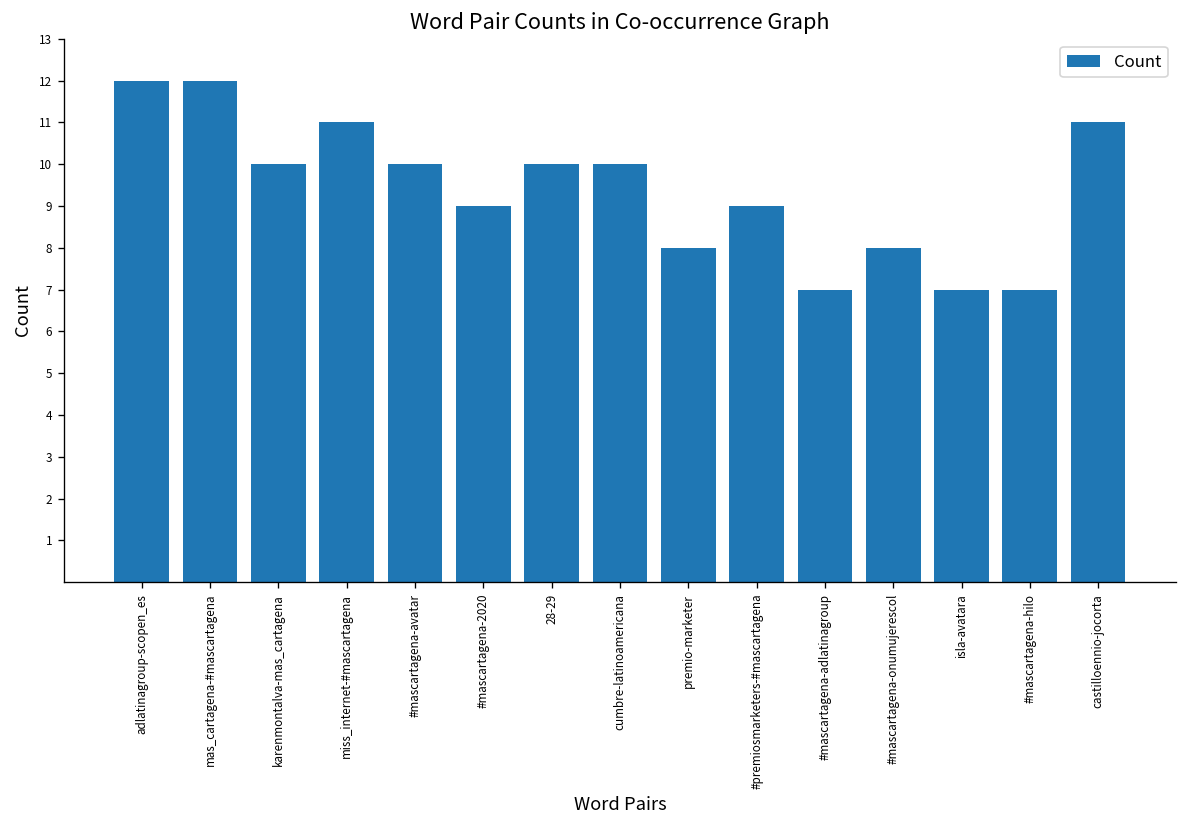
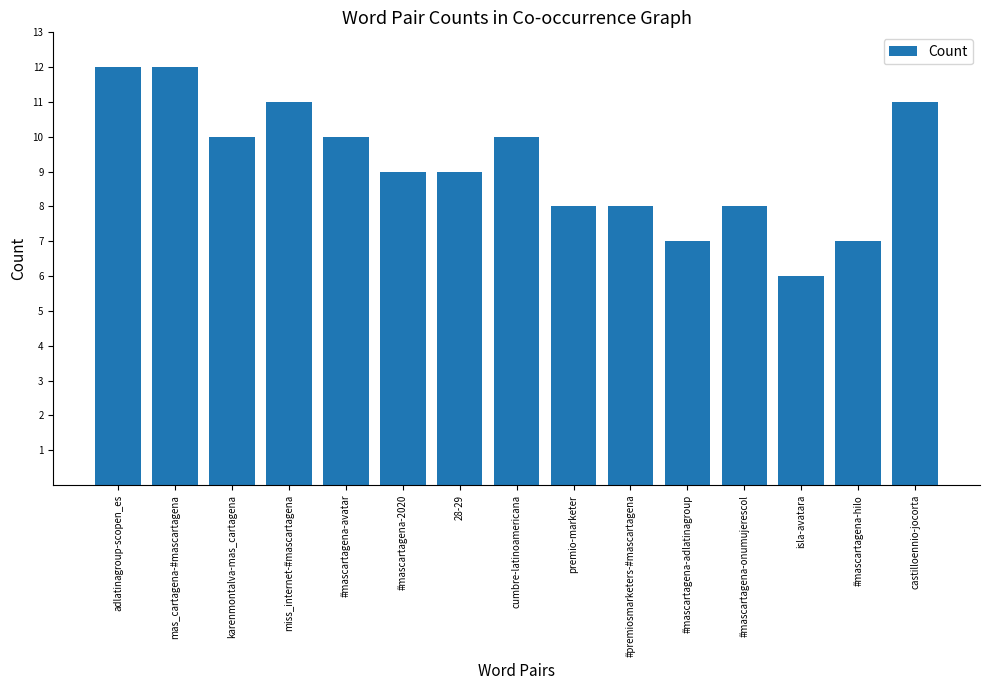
  {
    "adlatinagroup-scopen_es": 12,
    "mas_cartagena-#mascartagena": 12,
    "karenmontalva-mas_cartagena": 10,
    "miss_internet-#mascartagena": 11,
    "#mascartagena-avatar": 10,
    "#mascartagena-2020": 9,
-   "28-29": 10,
+   "28-29": 9,
    "cumbre-latinoamericana": 10,
    "premio-marketer": 8,
-   "#premiosmarketers-#mascartagena": 9,
+   "#premiosmarketers-#mascartagena": 8,
    "#mascartagena-adlatinagroup": 7,
    "#mascartagena-onumujerescol": 8,
-   "isla-avatara": 7,
+   "isla-avatara": 6,
    "#mascartagena-hilo": 7,
    "castilloennio-jocorta": 11
  }
